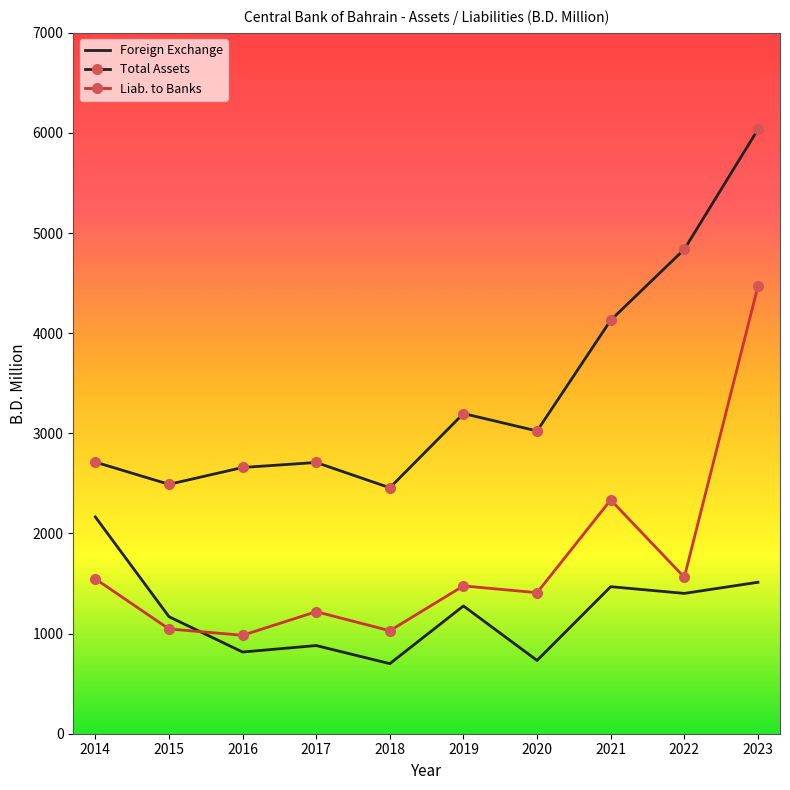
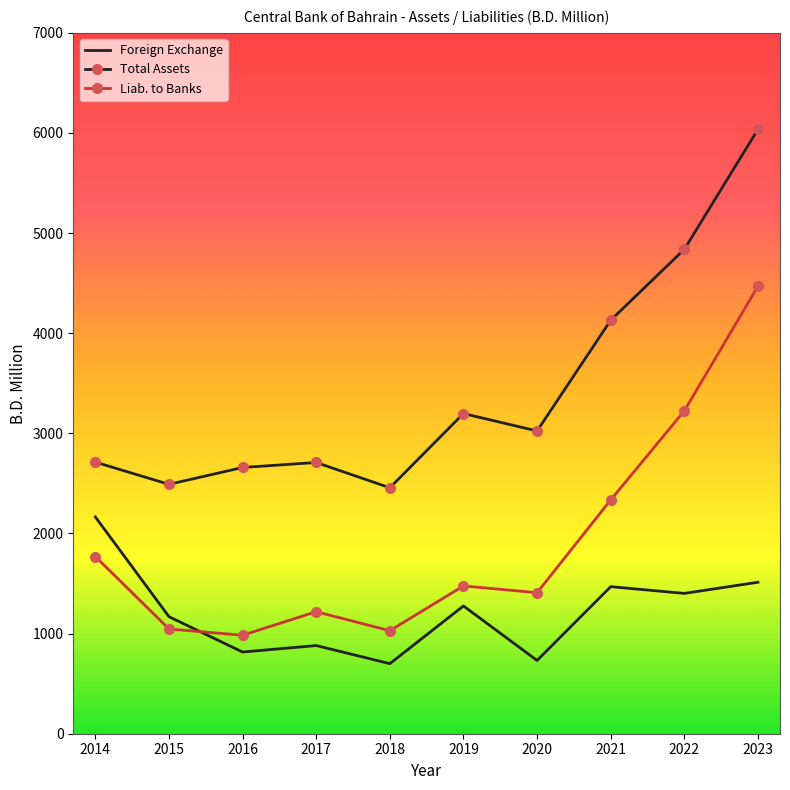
  {
    "Liab. to Banks": {
-     "2014": 1550,
+     "2014": 1770,
      "2015": 1050,
      "2016": 980,
      "2017": 1220,
      "2018": 1030,
      "2019": 1480,
      "2020": 1410,
      "2021": 2340,
-     "2022": 1560,
+     "2022": 3220,
      "2023": 4470
    }
  }
